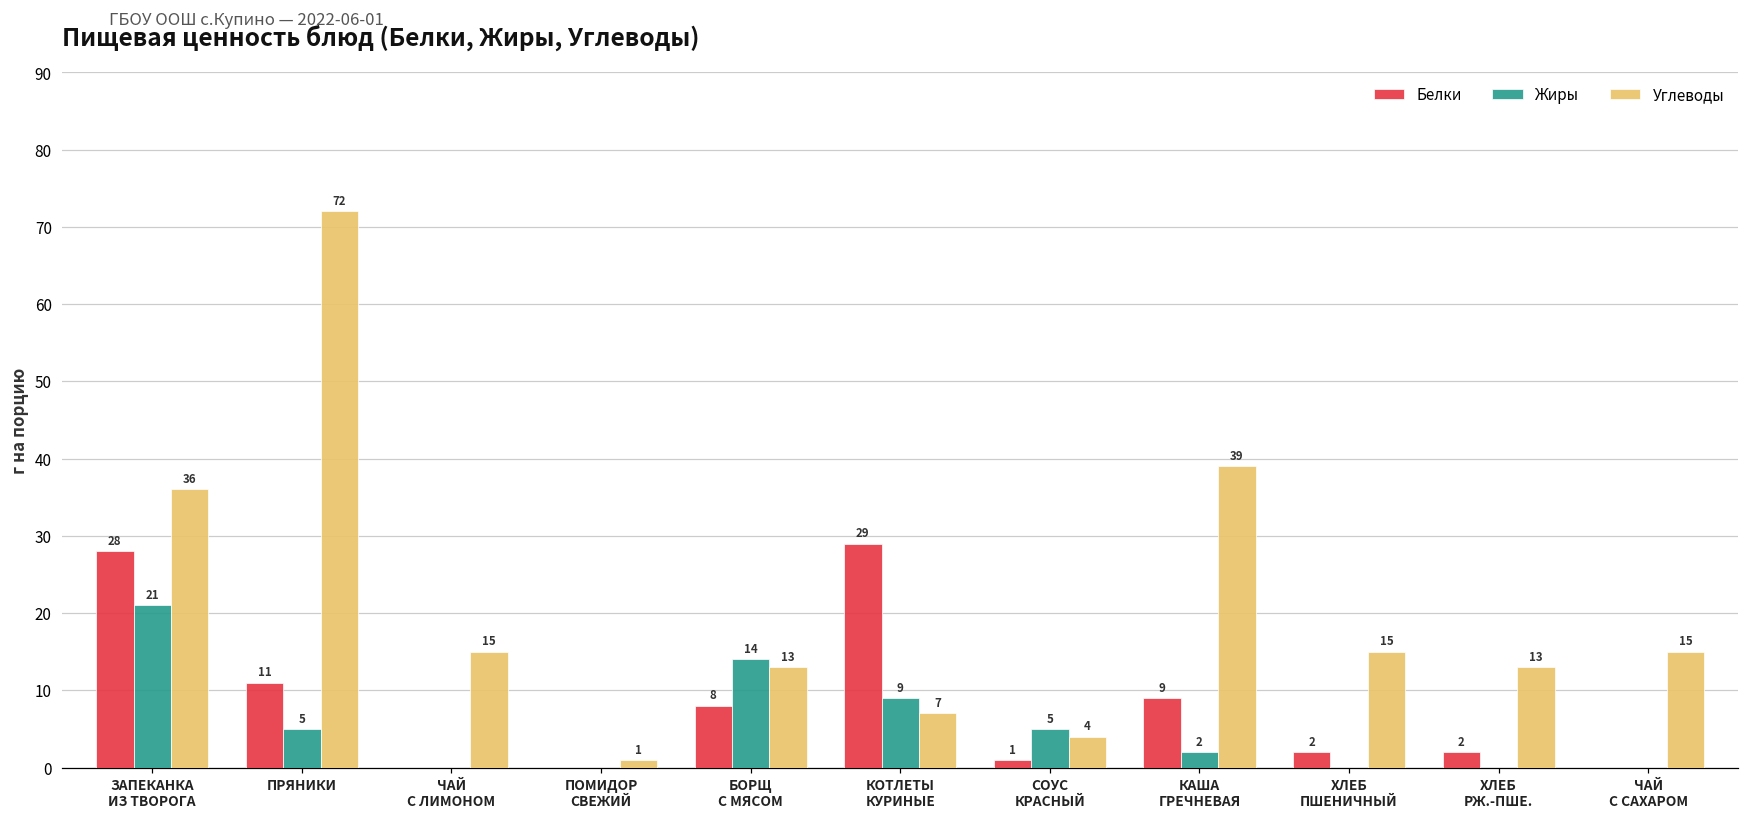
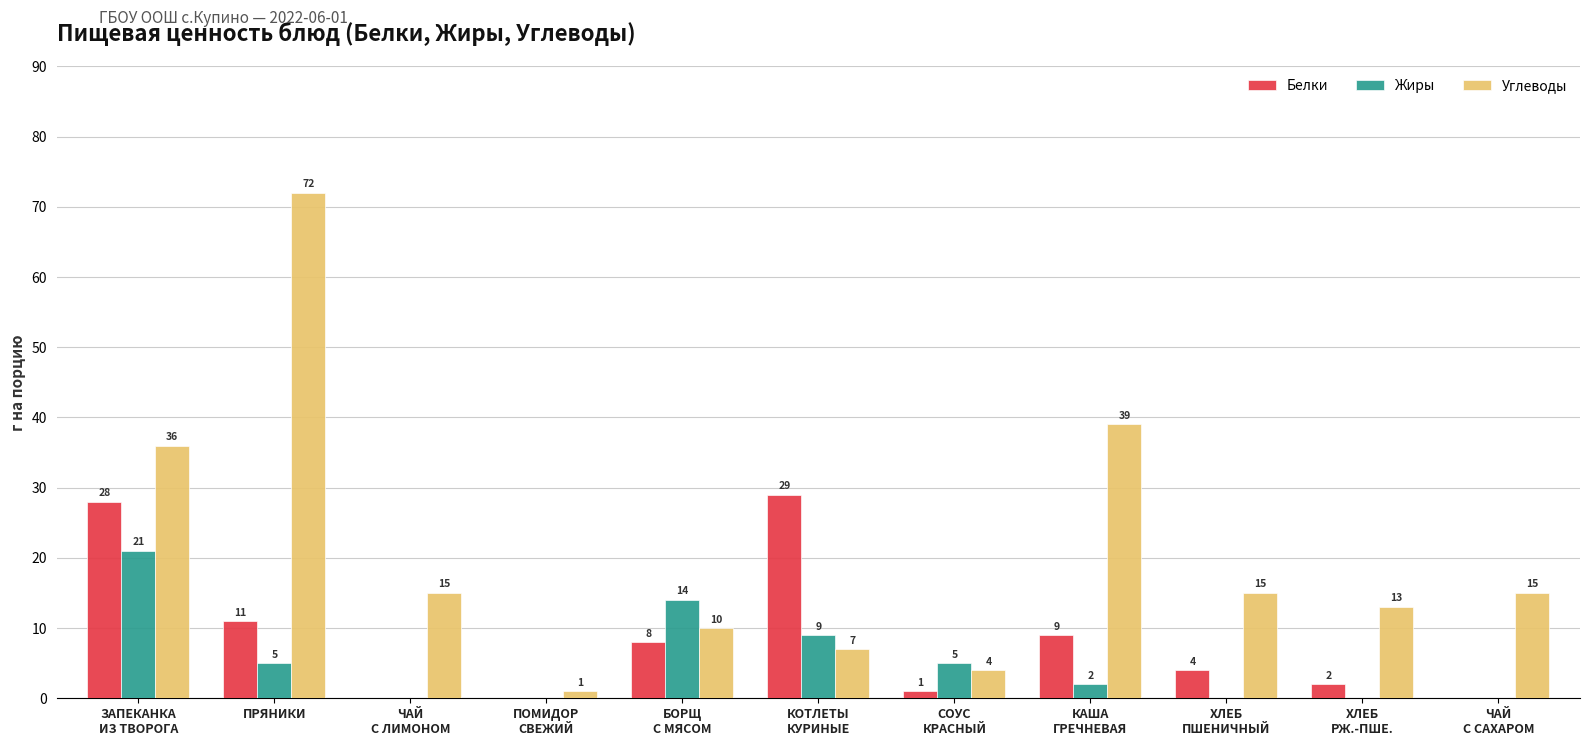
  {
    "Белки": {
      "ЗАПЕКАНКА ИЗ ТВОРОГА": 28,
      "ПРЯНИКИ": 11,
      "БОРЩ С МЯСОМ": 8,
      "КОТЛЕТЫ КУРИНЫЕ": 29,
      "СОУС КРАСНЫЙ": 1,
      "КАША ГРЕЧНЕВАЯ": 9,
-     "ХЛЕБ ПШЕНИЧНЫЙ": 2,
+     "ХЛЕБ ПШЕНИЧНЫЙ": 4,
      "ХЛЕБ РЖ.-ПШЕ.": 2
    },
    "Жиры": {
      "ЗАПЕКАНКА ИЗ ТВОРОГА": 21,
      "ПРЯНИКИ": 5,
      "БОРЩ С МЯСОМ": 14,
      "КОТЛЕТЫ КУРИНЫЕ": 9,
      "СОУС КРАСНЫЙ": 5,
      "КАША ГРЕЧНЕВАЯ": 2
    },
    "Углеводы": {
      "ЗАПЕКАНКА ИЗ ТВОРОГА": 36,
      "ПРЯНИКИ": 72,
      "ЧАЙ С ЛИМОНОМ": 15,
      "ПОМИДОР СВЕЖИЙ": 1,
-     "БОРЩ С МЯСОМ": 13,
+     "БОРЩ С МЯСОМ": 10,
      "КОТЛЕТЫ КУРИНЫЕ": 7,
      "СОУС КРАСНЫЙ": 4,
      "КАША ГРЕЧНЕВАЯ": 39,
      "ХЛЕБ ПШЕНИЧНЫЙ": 15,
      "ХЛЕБ РЖ.-ПШЕ.": 13,
      "ЧАЙ С САХАРОМ": 15
    }
  }
